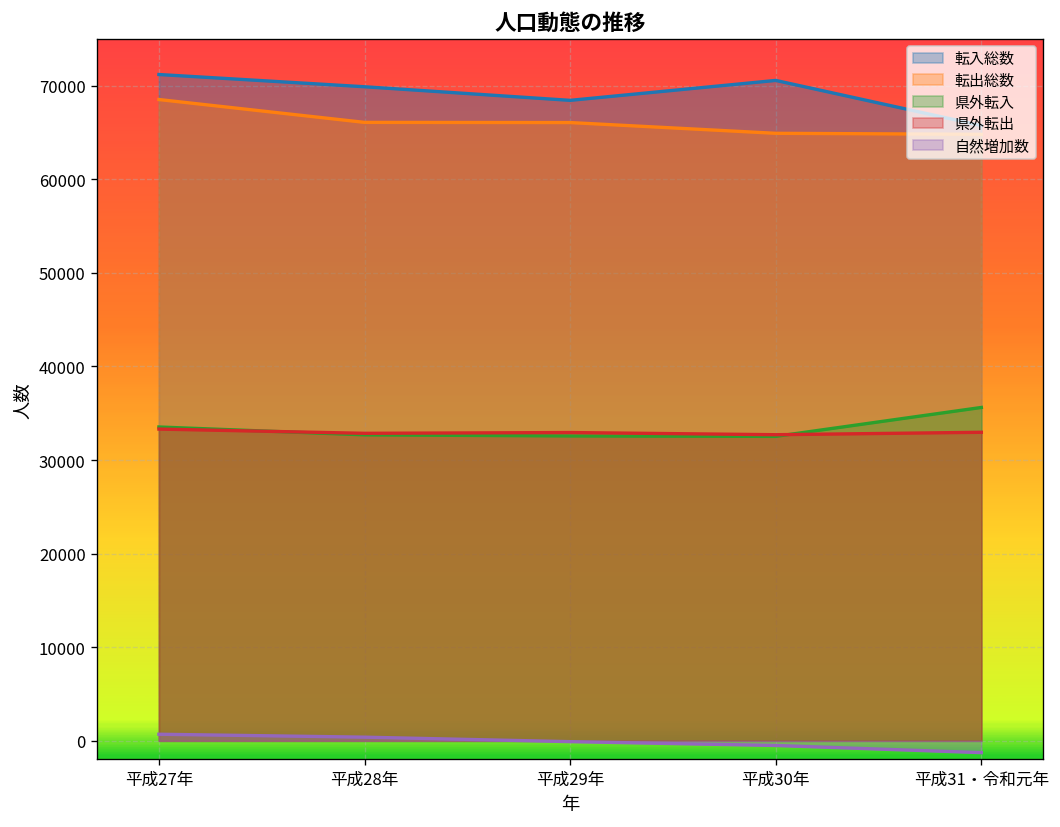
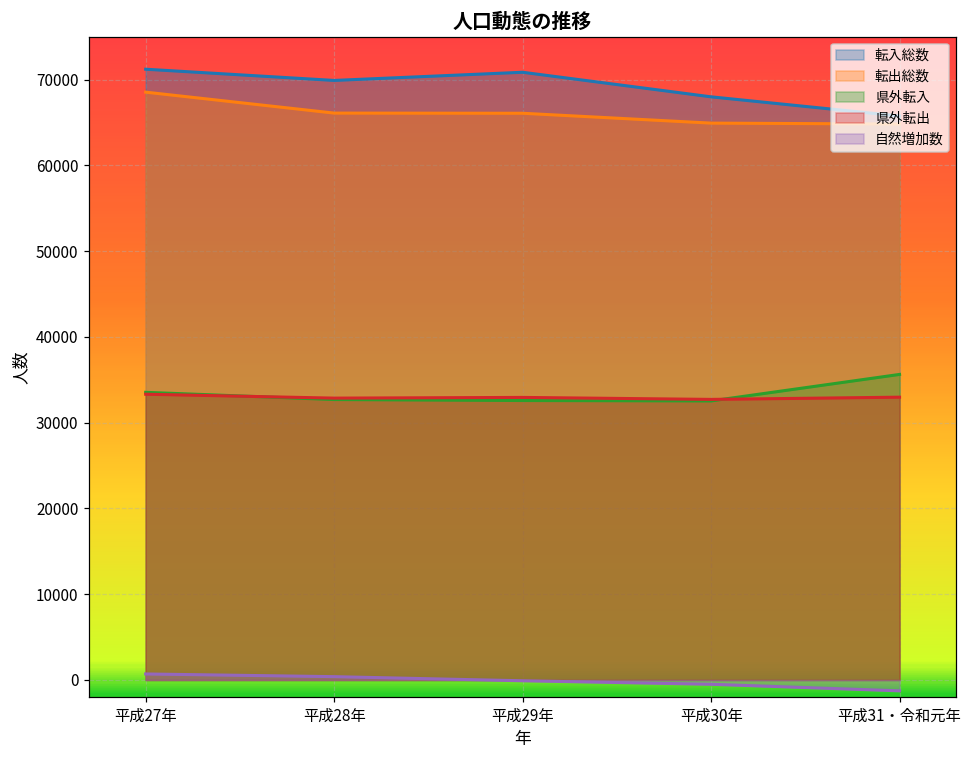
  {
    "転入総数": {
      "平成27年": 71000,
      "平成28年": 70000,
-     "平成29年": 68000,
-     "平成30年": 71000
+     "平成29年": 71000,
+     "平成30年": 68000
    },
    "県外転入": {
      "平成29年": 33000,
      "平成31・令和元年": 36000
    }
  }
